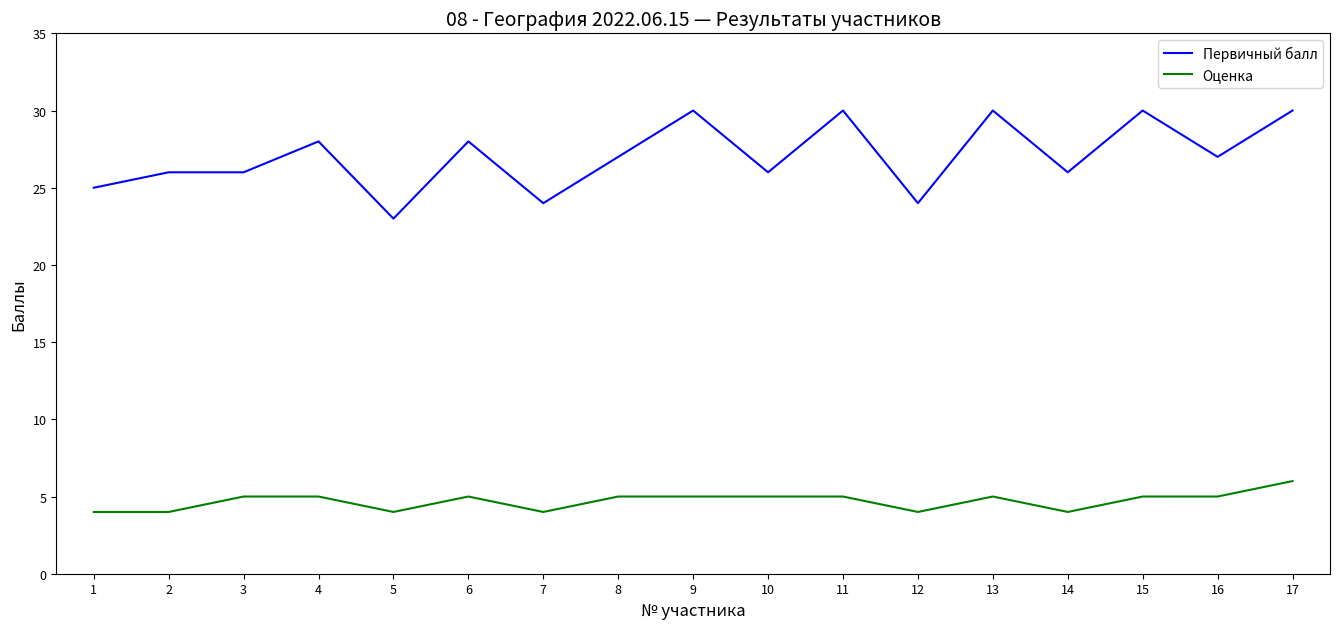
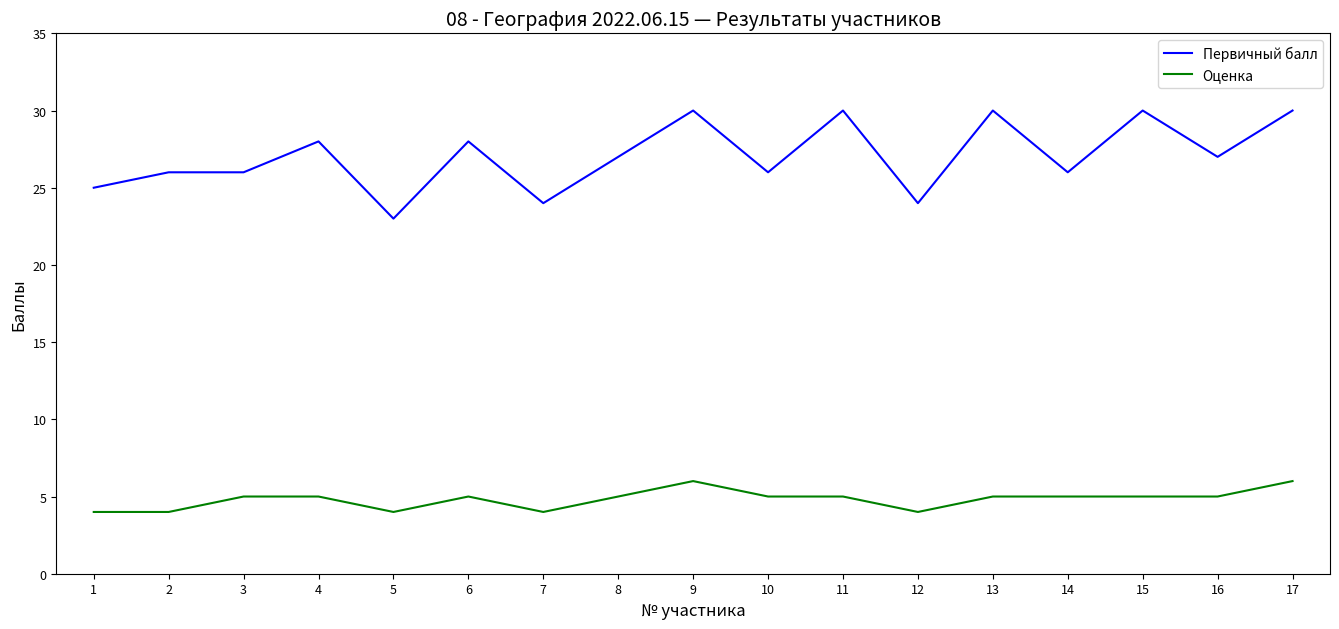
  {
    "Первичный балл": {
      "1": 25,
      "2": 26,
      "3": 26,
      "4": 28,
      "5": 23,
      "6": 28,
      "7": 24,
      "8": 27,
      "9": 30,
      "10": 26,
      "11": 30,
      "12": 24,
      "13": 30,
      "14": 26,
      "15": 30,
      "16": 27,
      "17": 30
    },
    "Оценка": {
      "1": 4,
      "2": 4,
      "3": 5,
      "4": 5,
      "5": 4,
      "6": 5,
      "7": 4,
      "8": 5,
-     "9": 5,
+     "9": 6,
      "10": 5,
      "11": 5,
      "12": 4,
      "13": 5,
-     "14": 4,
+     "14": 5,
      "15": 5,
      "16": 5,
      "17": 6
    }
  }
